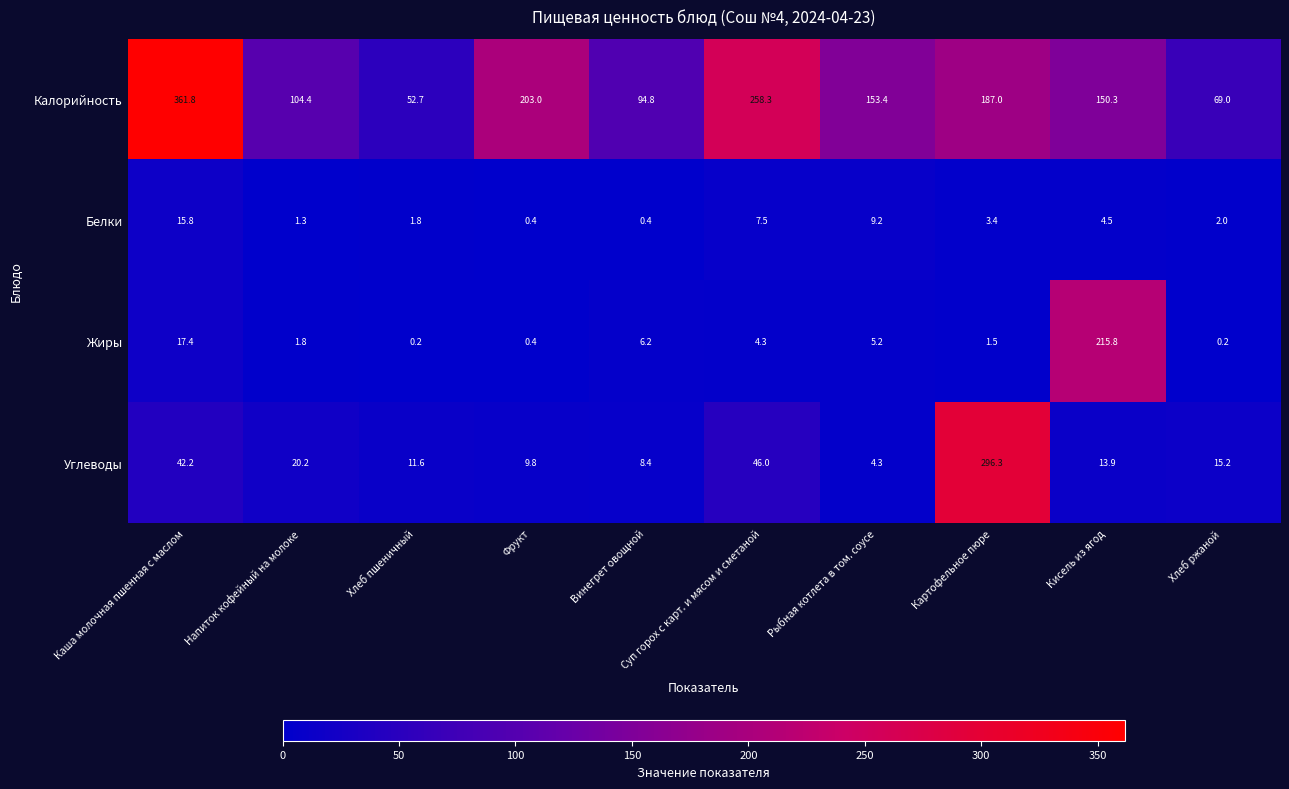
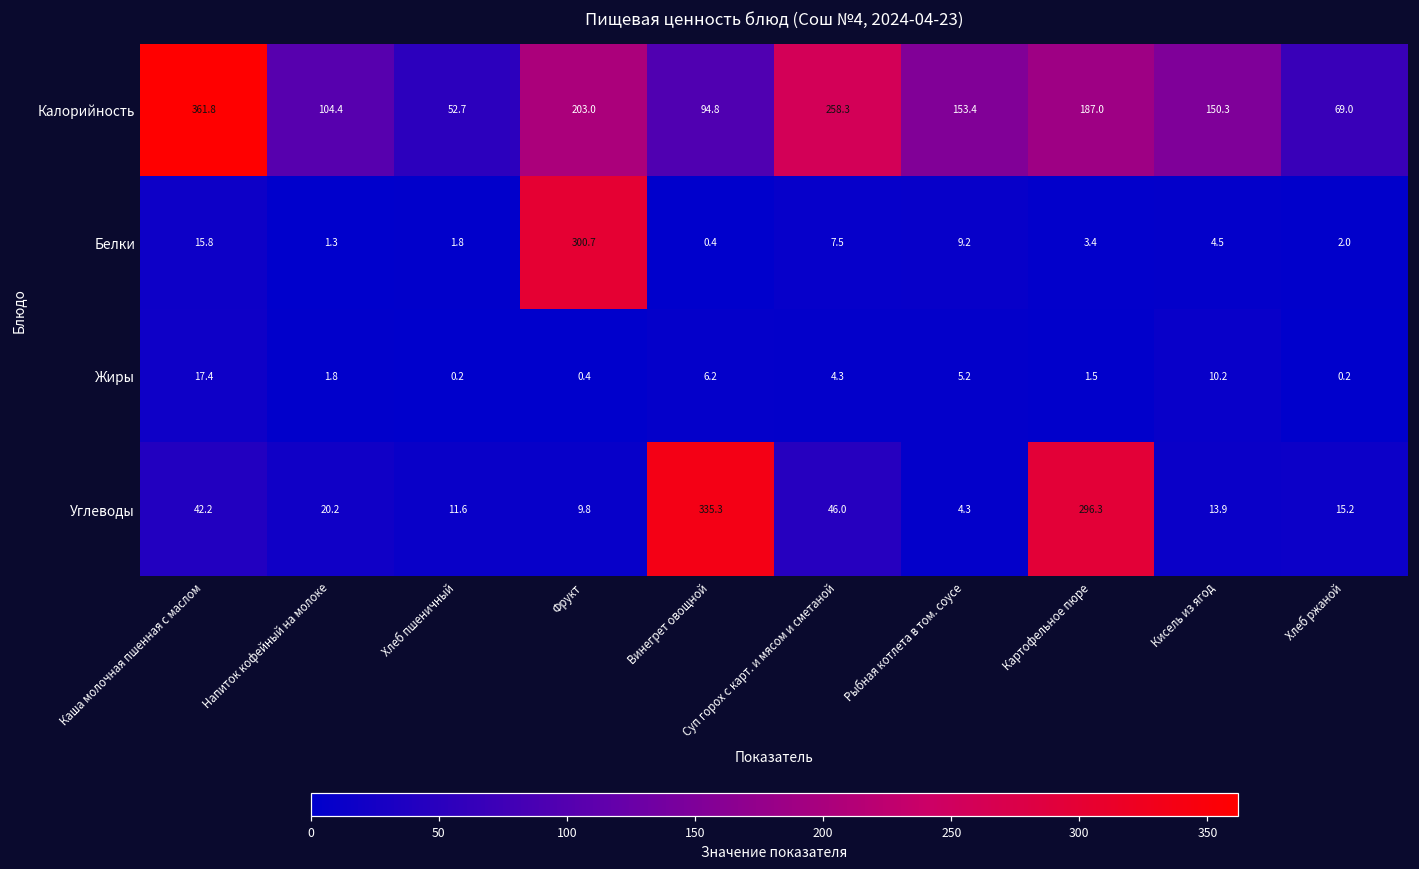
  {
    "Калорийность": {
      "Каша молочная пшенная с маслом": 361.8,
      "Напиток кофейный на молоке": 104.4,
      "Хлеб пшеничный": 52.7,
      "Фрукт": 203.0,
      "Винегрет овощной": 94.8,
      "Суп горох с карт. и мясом и сметаной": 258.3,
      "Рыбная котлета в том. соусе": 153.4,
      "Картофельное пюре": 187.0,
      "Кисель из ягод": 150.3,
      "Хлеб ржаной": 69.0
    },
    "Белки": {
      "Каша молочная пшенная с маслом": 15.8,
      "Напиток кофейный на молоке": 1.3,
      "Хлеб пшеничный": 1.8,
-     "Фрукт": 0.4,
+     "Фрукт": 300.7,
      "Винегрет овощной": 0.4,
      "Суп горох с карт. и мясом и сметаной": 7.5,
      "Рыбная котлета в том. соусе": 9.2,
      "Картофельное пюре": 3.4,
      "Кисель из ягод": 4.5,
      "Хлеб ржаной": 2.0
    },
    "Жиры": {
      "Каша молочная пшенная с маслом": 17.4,
      "Напиток кофейный на молоке": 1.8,
      "Хлеб пшеничный": 0.2,
      "Фрукт": 0.4,
      "Винегрет овощной": 6.2,
      "Суп горох с карт. и мясом и сметаной": 4.3,
      "Рыбная котлета в том. соусе": 5.2,
      "Картофельное пюре": 1.5,
-     "Кисель из ягод": 215.8,
+     "Кисель из ягод": 10.2,
      "Хлеб ржаной": 0.2
    },
    "Углеводы": {
      "Каша молочная пшенная с маслом": 42.2,
      "Напиток кофейный на молоке": 20.2,
      "Хлеб пшеничный": 11.6,
      "Фрукт": 9.8,
-     "Винегрет овощной": 8.4,
+     "Винегрет овощной": 335.3,
      "Суп горох с карт. и мясом и сметаной": 46.0,
      "Рыбная котлета в том. соусе": 4.3,
      "Картофельное пюре": 296.3,
      "Кисель из ягод": 13.9,
      "Хлеб ржаной": 15.2
    }
  }
